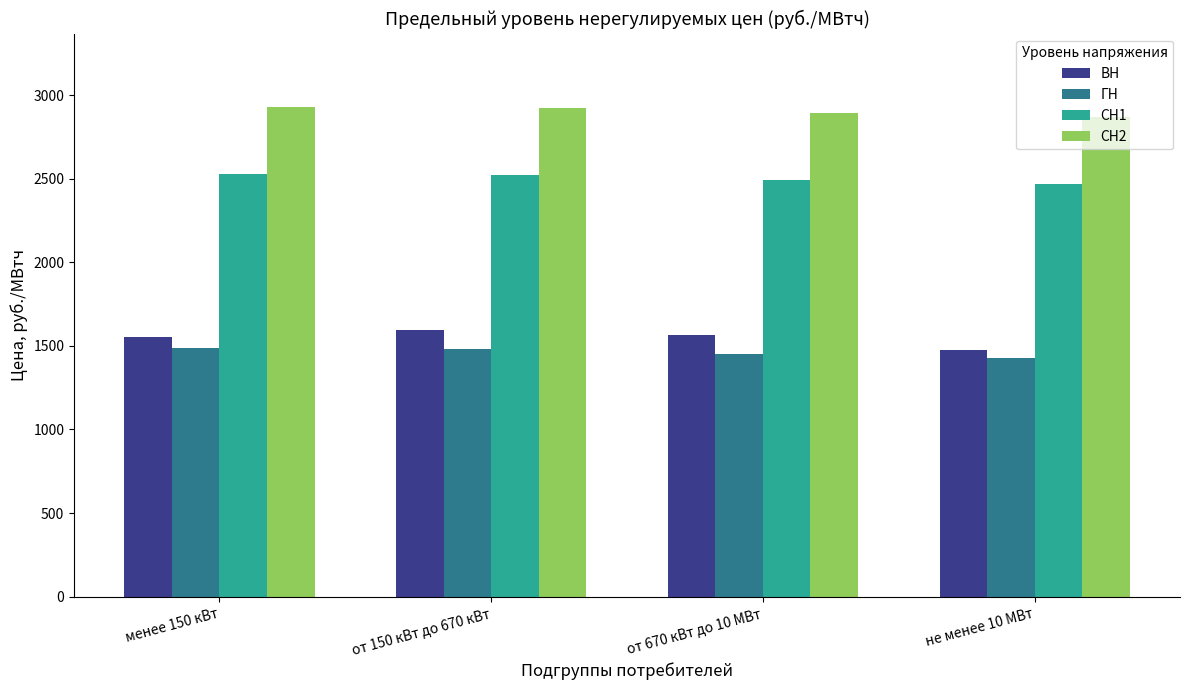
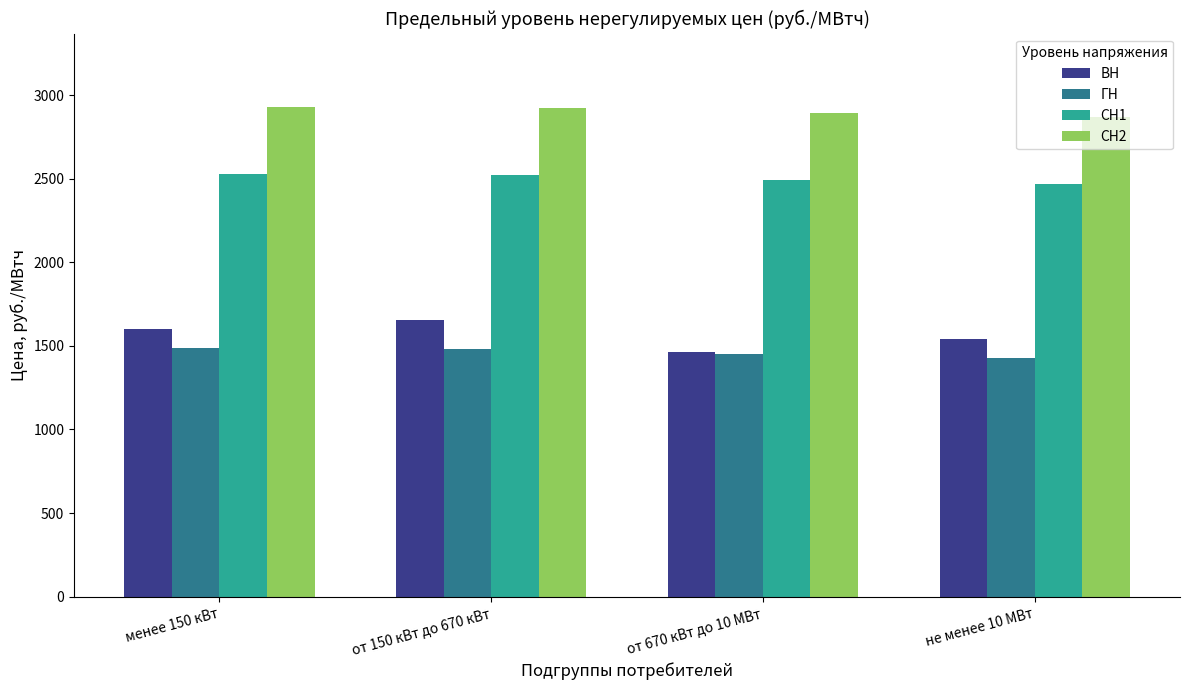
  {
    "ВН": {
-     "менее 150 кВт": 1550,
-     "от 150 кВт до 670 кВт": 1590,
-     "от 670 кВт до 10 МВт": 1560,
-     "не менее 10 МВт": 1480
+     "менее 150 кВт": 1600,
+     "от 150 кВт до 670 кВт": 1650,
+     "от 670 кВт до 10 МВт": 1460,
+     "не менее 10 МВт": 1540
    },
    "СН2": {
      "менее 150 кВт": 2930,
      "от 150 кВт до 670 кВт": 2920,
      "от 670 кВт до 10 МВт": 2890
    }
  }
